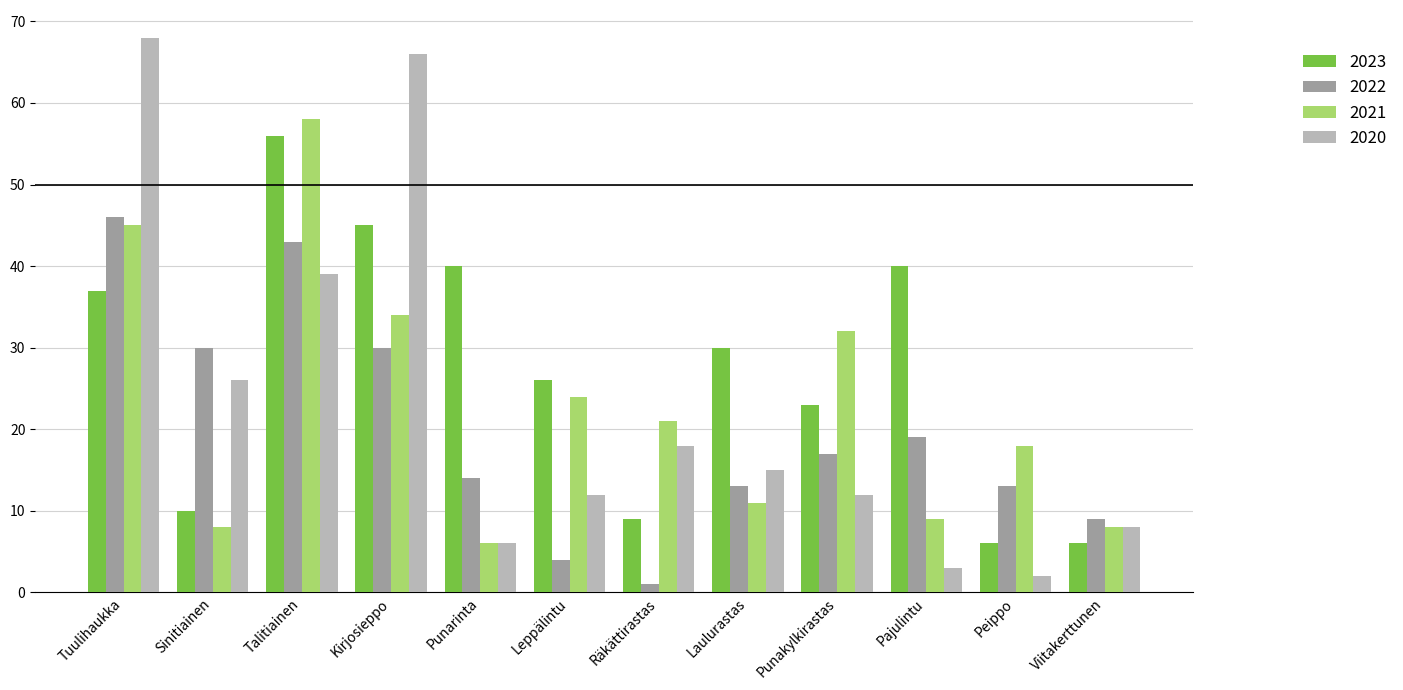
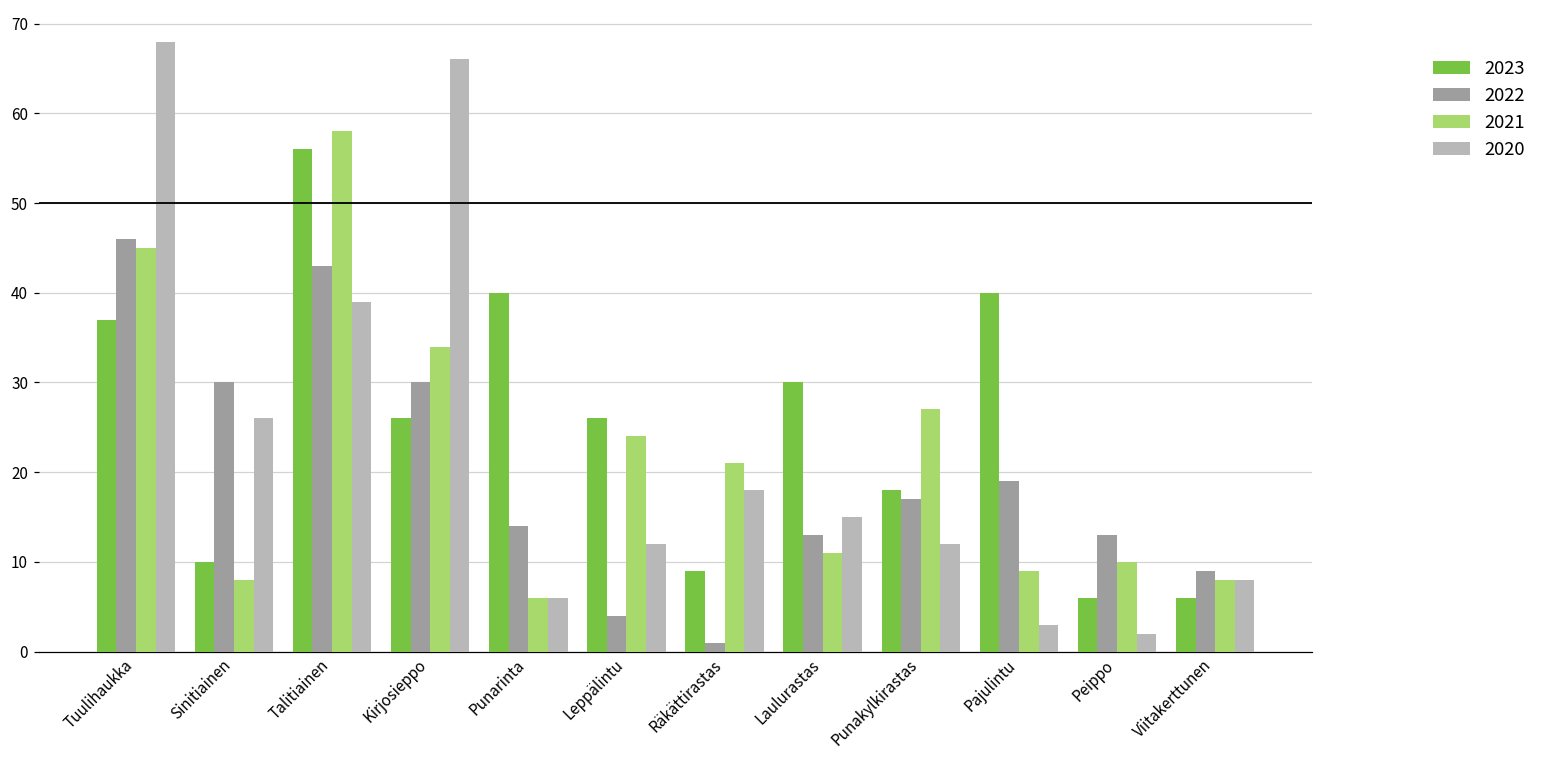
  {
    "2023": {
      "Tuulihaukka": 37,
      "Sinitiainen": 10,
      "Talitiainen": 56,
-     "Kirjosieppo": 45,
+     "Kirjosieppo": 26,
      "Punarinta": 40,
      "Leppälintu": 26,
      "Räkättirastas": 9,
      "Laulurastas": 30,
-     "Punakylkirastas": 23,
+     "Punakylkirastas": 18,
      "Pajulintu": 40,
      "Peippo": 6,
      "Viitakerttunen": 6
    },
    "2021": {
      "Tuulihaukka": 45,
      "Sinitiainen": 8,
      "Talitiainen": 58,
      "Kirjosieppo": 34,
      "Punarinta": 6,
      "Leppälintu": 24,
      "Räkättirastas": 21,
      "Laulurastas": 11,
-     "Punakylkirastas": 32,
+     "Punakylkirastas": 27,
      "Pajulintu": 9,
-     "Peippo": 18,
+     "Peippo": 10,
      "Viitakerttunen": 8
    }
  }
